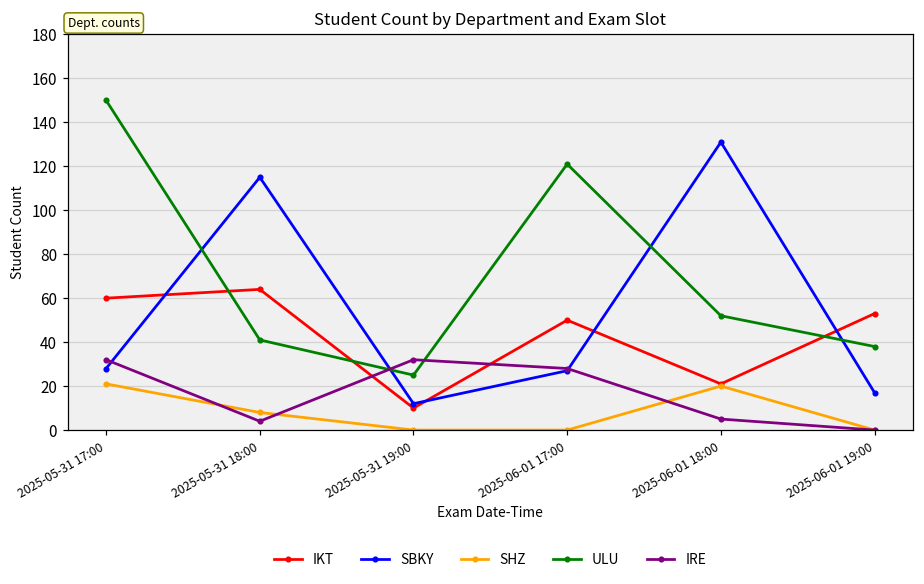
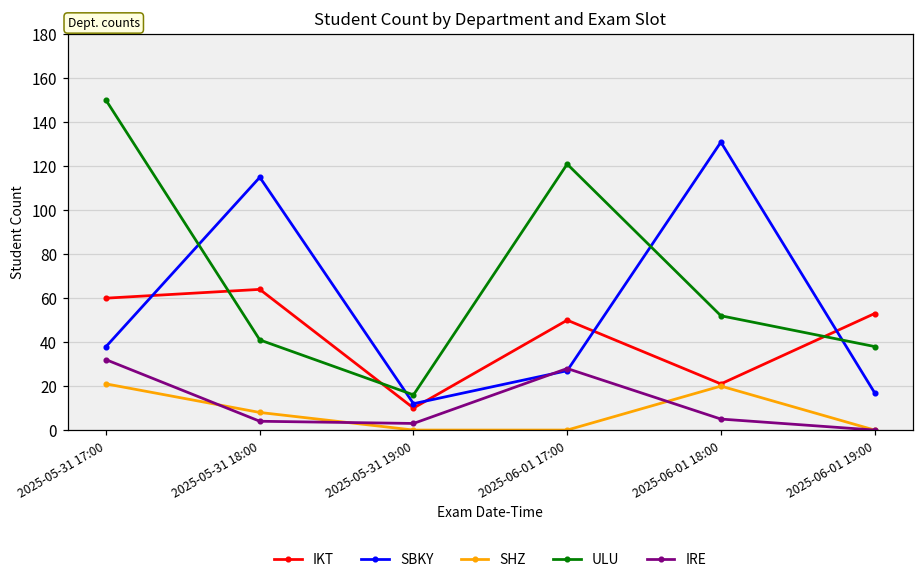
  {
    "IKT": {
      "2025-05-31 17:00": 60,
      "2025-05-31 18:00": 64,
      "2025-05-31 19:00": 10,
      "2025-06-01 17:00": 50,
      "2025-06-01 19:00": 53
    },
    "SBKY": {
-     "2025-05-31 17:00": 28,
+     "2025-05-31 17:00": 38,
      "2025-05-31 18:00": 115,
      "2025-05-31 19:00": 12,
      "2025-06-01 18:00": 131,
      "2025-06-01 19:00": 17
    },
    "SHZ": {
      "2025-05-31 17:00": 21,
      "2025-05-31 18:00": 8,
      "2025-05-31 19:00": 0,
      "2025-06-01 17:00": 0
    },
    "ULU": {
      "2025-05-31 17:00": 150,
      "2025-05-31 18:00": 41,
-     "2025-05-31 19:00": 25,
+     "2025-05-31 19:00": 16,
      "2025-06-01 17:00": 121,
      "2025-06-01 18:00": 52,
      "2025-06-01 19:00": 38
    },
    "IRE": {
      "2025-05-31 17:00": 32,
      "2025-05-31 18:00": 4,
-     "2025-05-31 19:00": 32,
+     "2025-05-31 19:00": 3,
      "2025-06-01 18:00": 5
    }
  }
